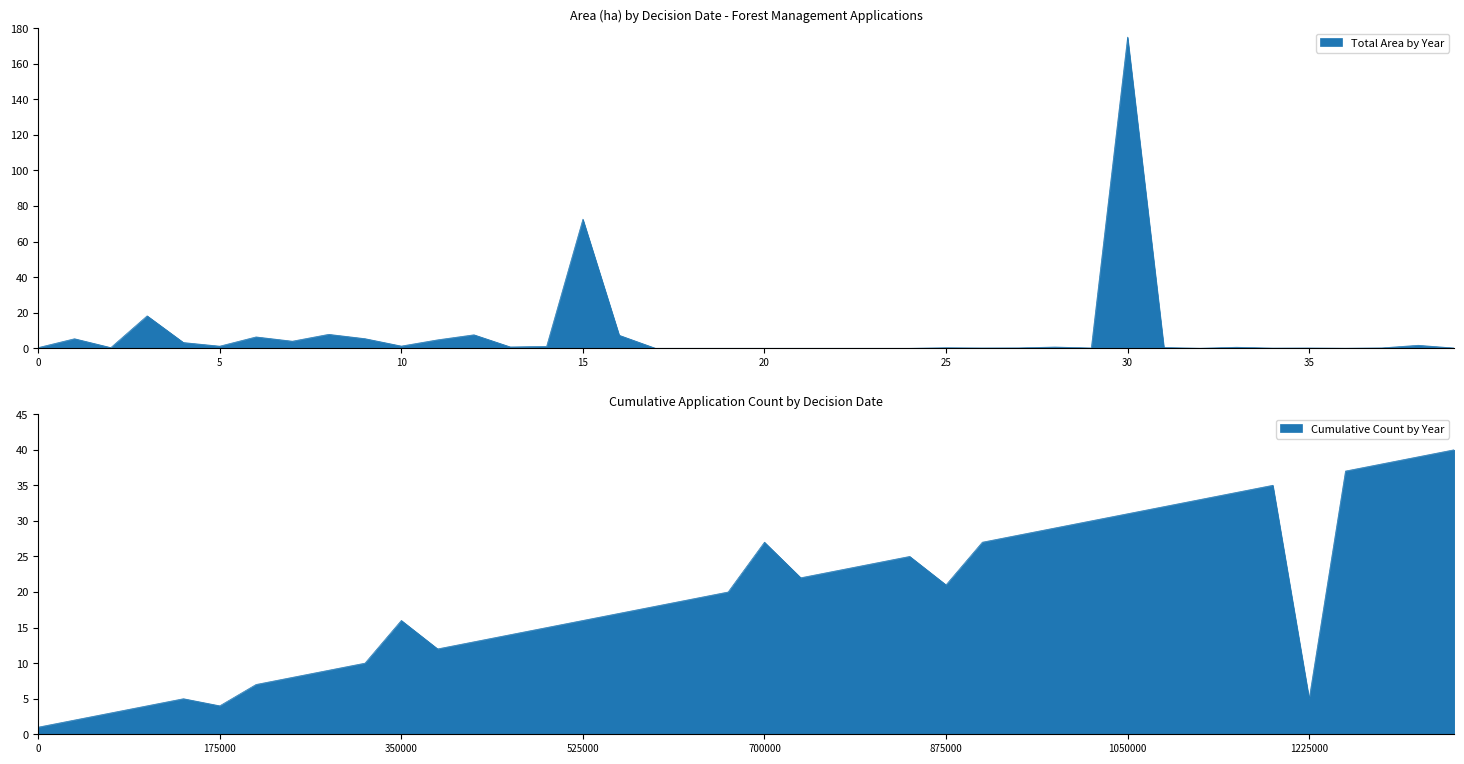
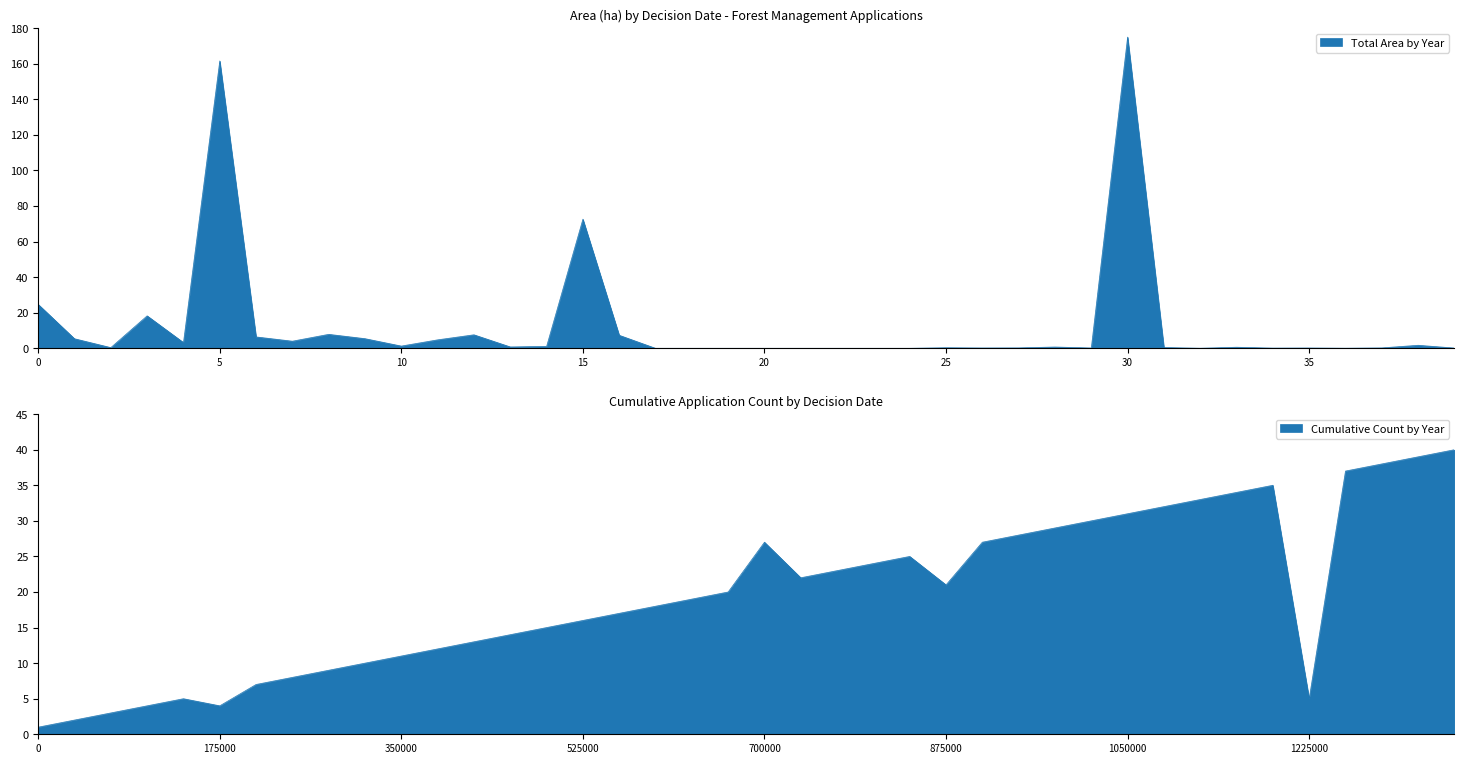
  {
    "Area (ha) by Decision Date - Forest Management Applications": {
-     "0": 0,
-     "5": 1,
+     "0": 25,
+     "5": 162,
      "10": 1,
      "15": 73,
      "20": 0,
      "25": 0,
      "30": 175,
      "35": 0
    },
    "Cumulative Application Count by Decision Date": {
      "0": 1,
      "175000": 4,
-     "350000": 16,
+     "350000": 11,
      "525000": 16,
      "700000": 27,
      "875000": 21,
      "1050000": 31,
      "1225000": 5
    }
  }
